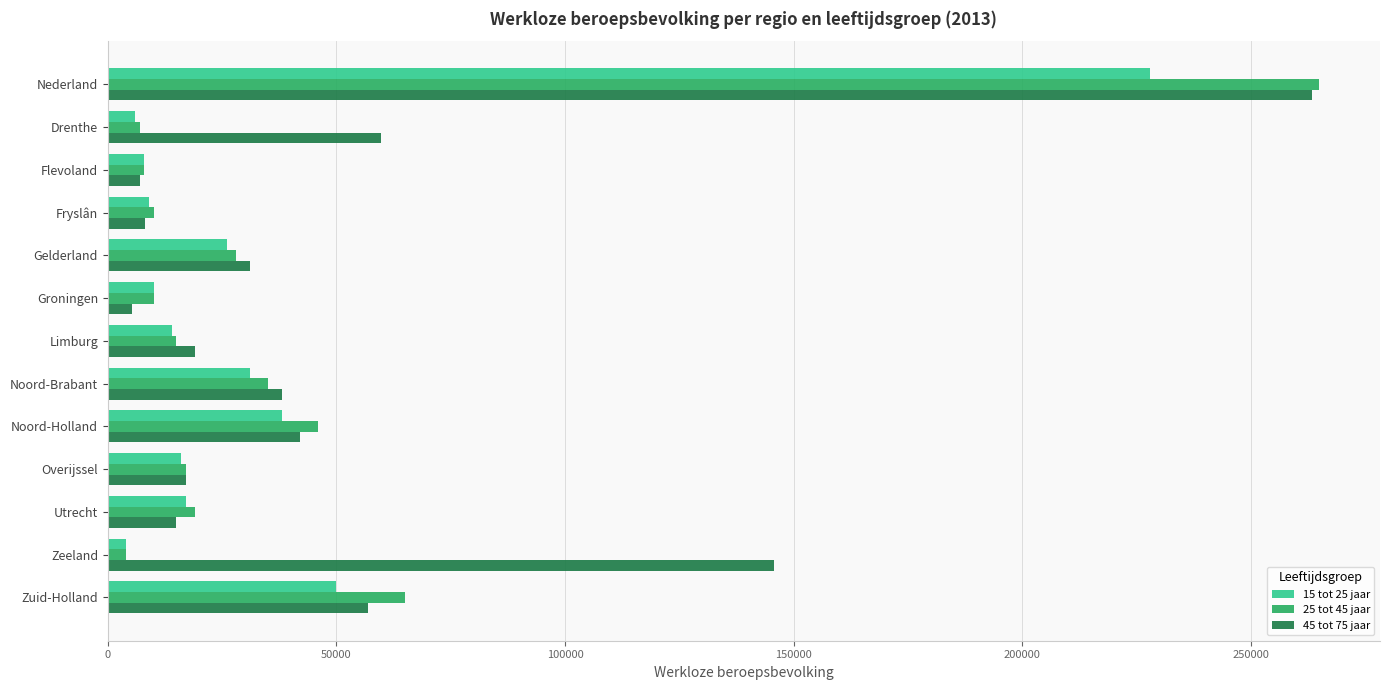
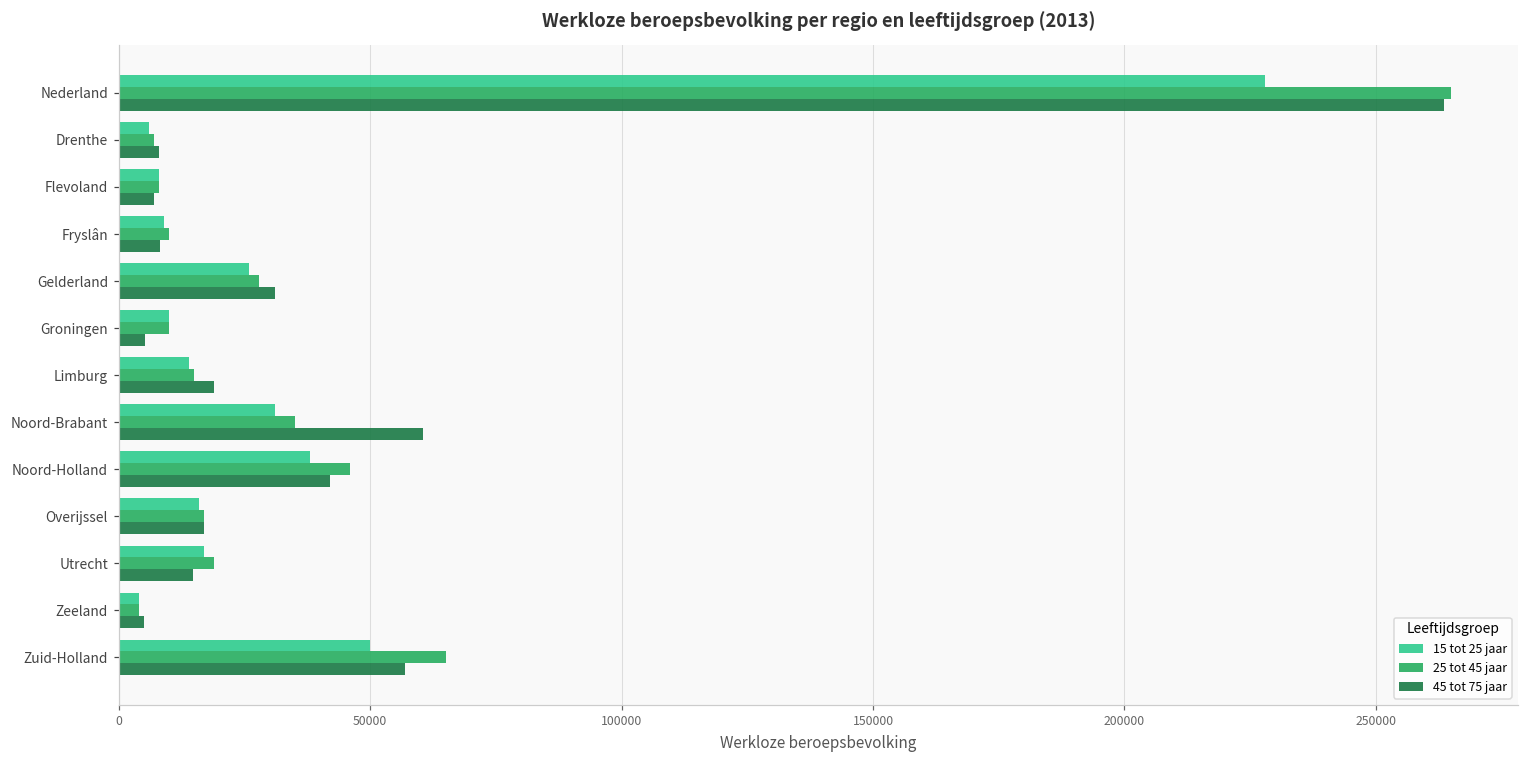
  {
    "45 tot 75 jaar": {
      "Nederland": 263000,
-     "Drenthe": 60000,
+     "Drenthe": 8000,
      "Flevoland": 7000,
      "Fryslân": 8000,
      "Gelderland": 31000,
      "Groningen": 5000,
      "Limburg": 19000,
-     "Noord-Brabant": 38000,
+     "Noord-Brabant": 61000,
      "Noord-Holland": 42000,
      "Overijssel": 17000,
      "Utrecht": 15000,
-     "Zeeland": 146000,
+     "Zeeland": 5000,
      "Zuid-Holland": 57000
    }
  }
